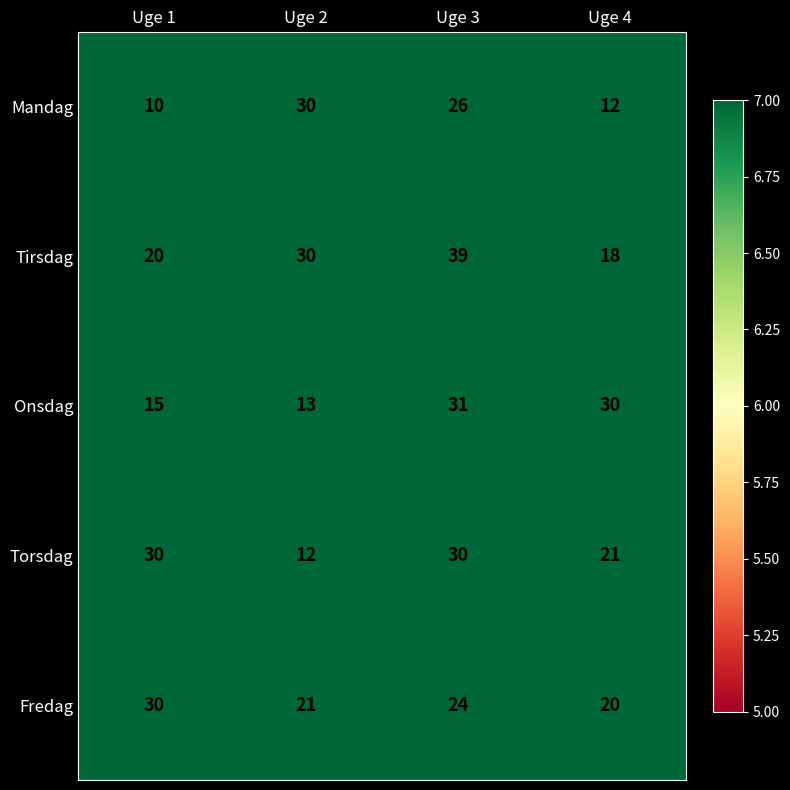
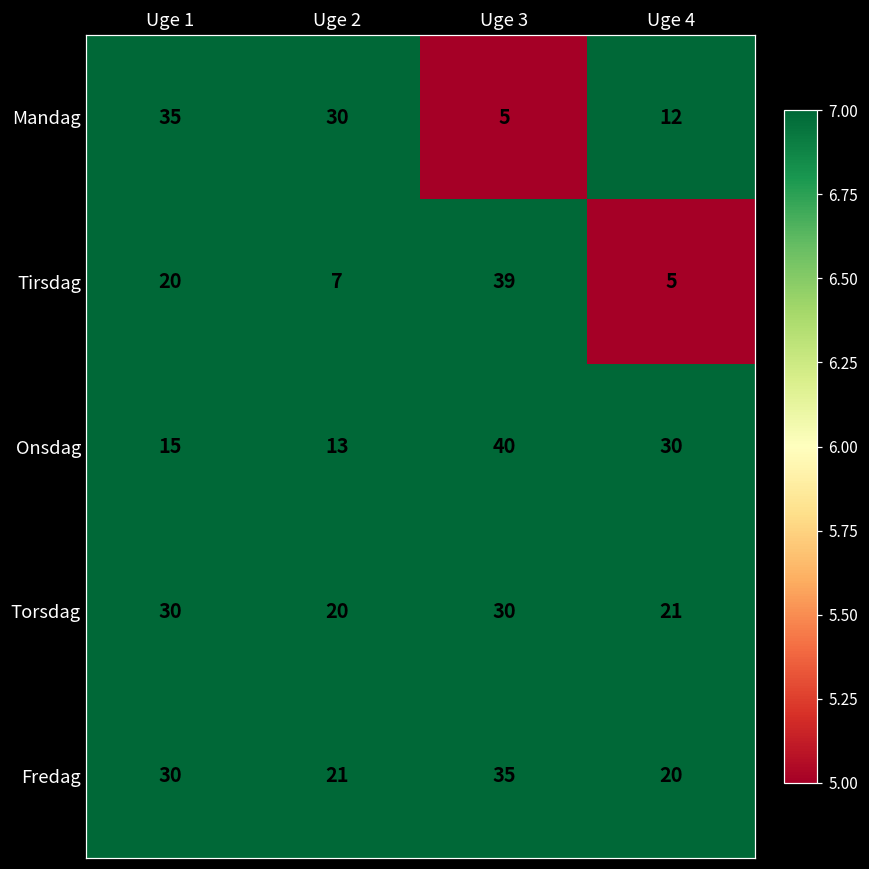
  {
    "Mandag": {
-     "Uge 1": 10,
+     "Uge 1": 35,
      "Uge 2": 30,
-     "Uge 3": 26,
+     "Uge 3": 5,
      "Uge 4": 12
    },
    "Tirsdag": {
      "Uge 1": 20,
-     "Uge 2": 30,
+     "Uge 2": 7,
      "Uge 3": 39,
-     "Uge 4": 18
+     "Uge 4": 5
    },
    "Onsdag": {
      "Uge 1": 15,
      "Uge 2": 13,
-     "Uge 3": 31,
+     "Uge 3": 40,
      "Uge 4": 30
    },
    "Torsdag": {
      "Uge 1": 30,
-     "Uge 2": 12,
+     "Uge 2": 20,
      "Uge 3": 30,
      "Uge 4": 21
    },
    "Fredag": {
      "Uge 1": 30,
      "Uge 2": 21,
-     "Uge 3": 24,
+     "Uge 3": 35,
      "Uge 4": 20
    }
  }
